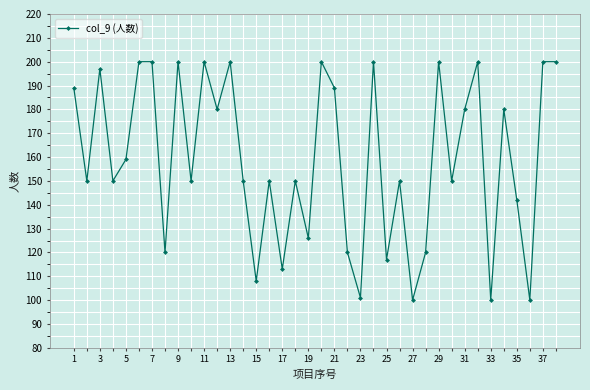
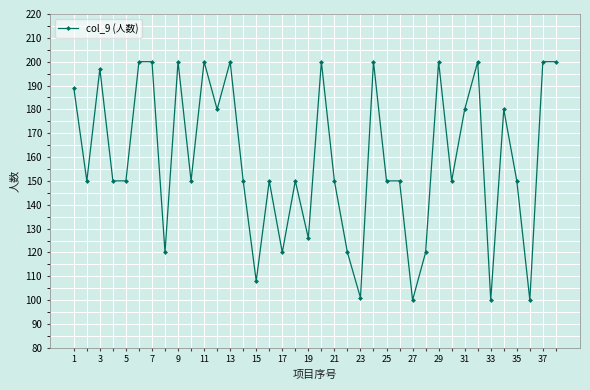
  {
    "1": 189,
    "3": 197,
-   "5": 159,
+   "5": 150,
    "7": 200,
    "9": 200,
    "11": 200,
    "13": 200,
    "15": 108,
-   "17": 113,
+   "17": 120,
    "19": 126,
-   "21": 189,
+   "21": 150,
    "23": 101,
-   "25": 117,
+   "25": 150,
    "27": 100,
    "29": 200,
    "31": 180,
    "33": 100,
-   "35": 142,
+   "35": 150,
    "37": 200
  }
